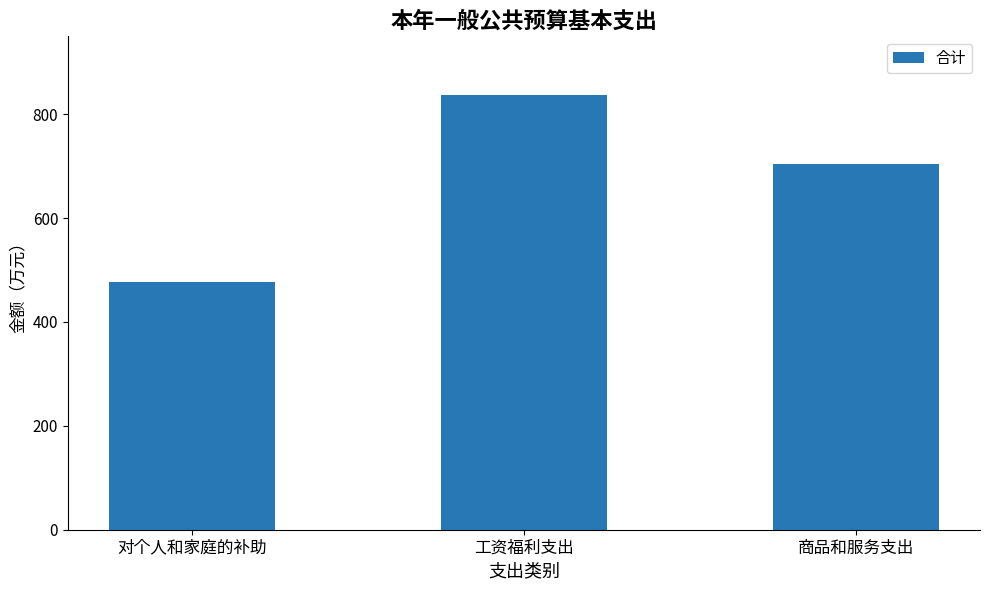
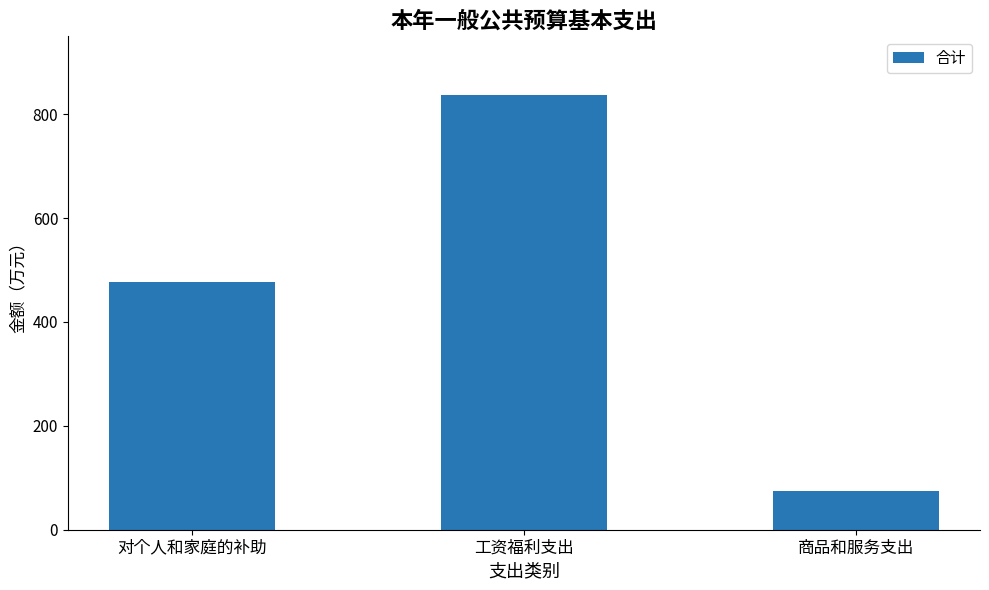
  {
    "对个人和家庭的补助": 480,
    "工资福利支出": 840,
-   "商品和服务支出": 700
+   "商品和服务支出": 70
  }
